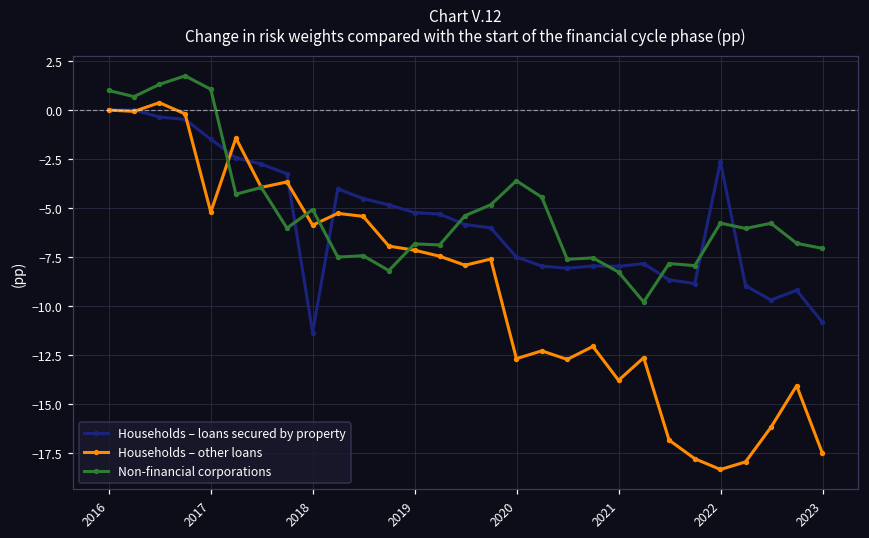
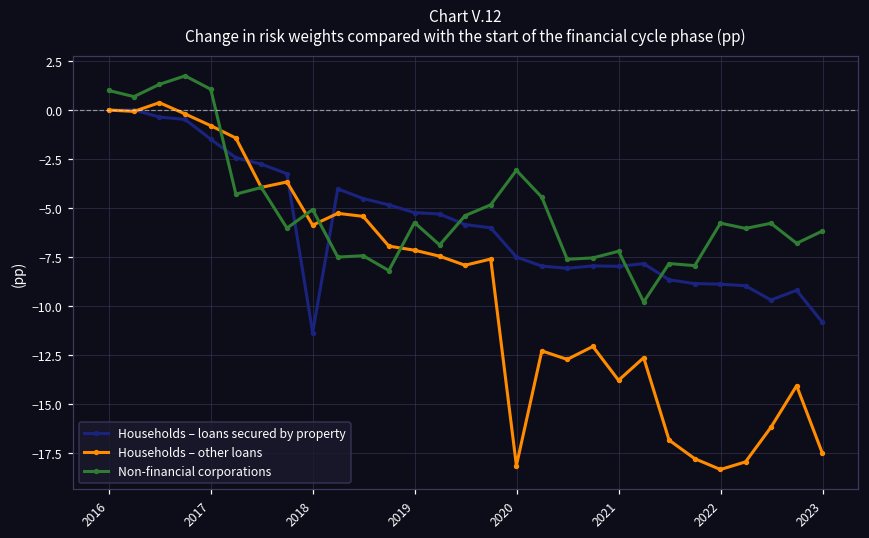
  {
    "Households – loans secured by property": {
      "2017": -1.5,
      "2018": -11.4,
      "2019": -5.2,
      "2020": -7.5,
      "2021": -8.0,
-     "2022": -2.6,
+     "2022": -8.9,
      "2023": -10.8
    },
    "Households – other loans": {
-     "2017": -5.2,
+     "2017": -0.8,
      "2018": -5.9,
      "2019": -7.2,
-     "2020": -12.7,
+     "2020": -18.2,
      "2021": -13.8,
      "2022": -18.4,
      "2023": -17.5
    },
    "Non-financial corporations": {
      "2016": 1.0,
      "2017": 1.1,
      "2018": -5.1,
-     "2019": -6.8,
-     "2020": -3.6,
-     "2021": -8.3,
+     "2019": -5.7,
+     "2020": -3.1,
+     "2021": -7.2,
      "2022": -5.8,
-     "2023": -7.1
+     "2023": -6.2
    }
  }
